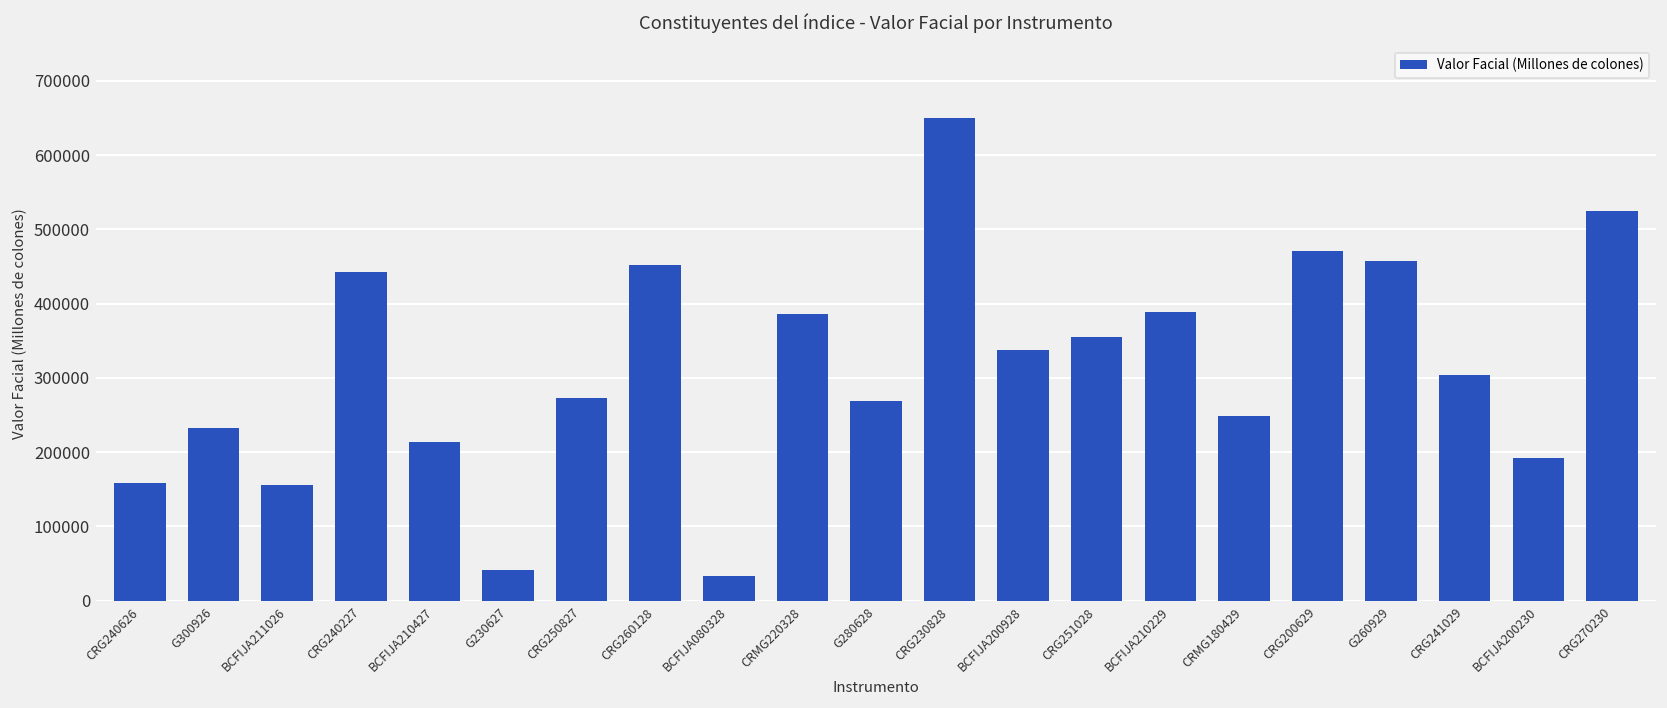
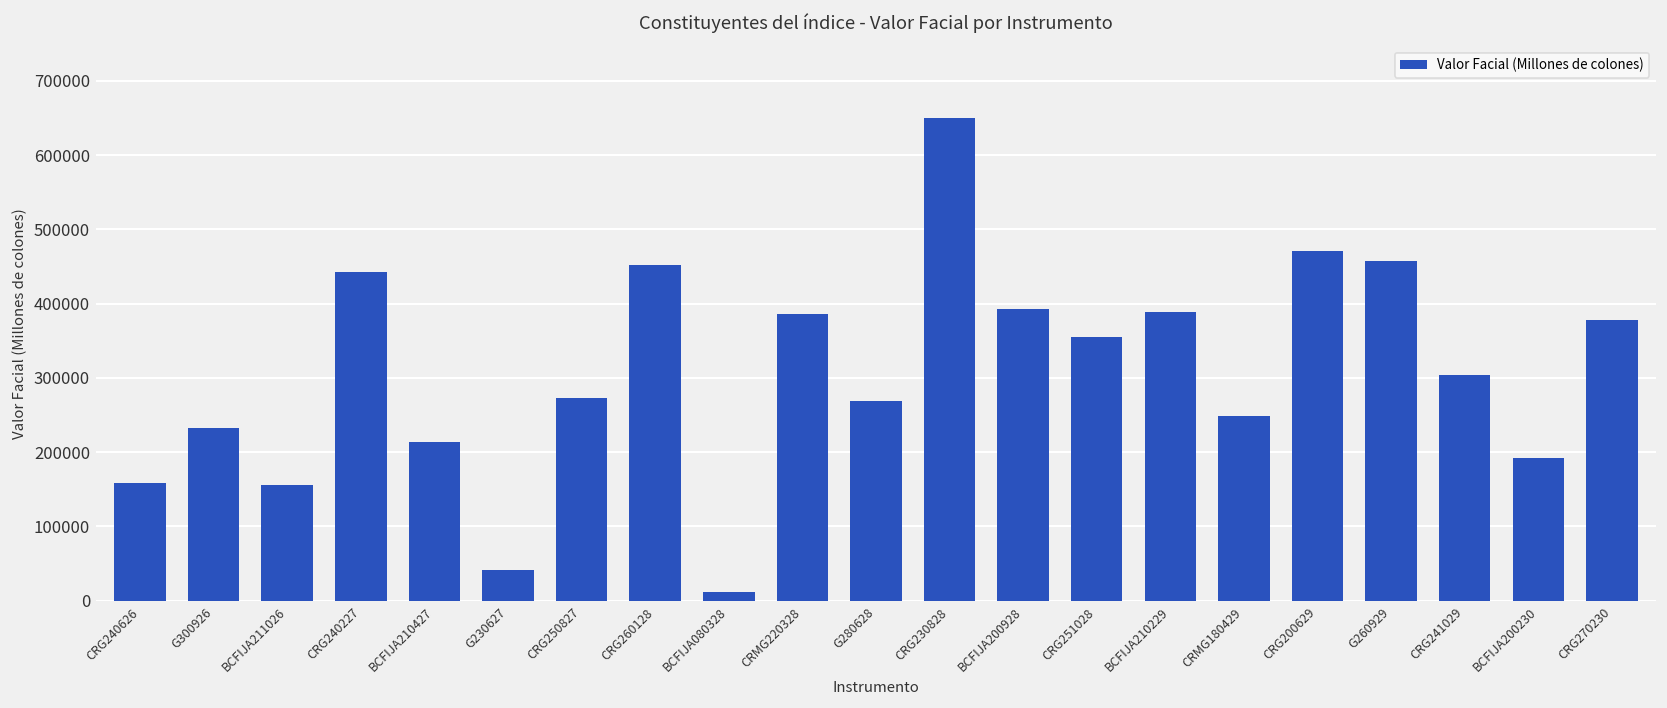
  {
    "CRG240626": 160000,
    "G300926": 230000,
    "BCFIJA211026": 160000,
    "CRG240227": 440000,
    "BCFIJA210427": 210000,
    "G230627": 40000,
    "CRG250827": 270000,
    "CRG260128": 450000,
-   "BCFIJA080328": 30000,
+   "BCFIJA080328": 10000,
    "CRMG220328": 390000,
    "G280628": 270000,
    "CRG230828": 650000,
-   "BCFIJA200928": 340000,
+   "BCFIJA200928": 390000,
    "CRG251028": 350000,
    "BCFIJA210229": 390000,
    "CRMG180429": 250000,
    "CRG200629": 470000,
    "G260929": 460000,
    "CRG241029": 300000,
    "BCFIJA200230": 190000,
-   "CRG270230": 520000
+   "CRG270230": 380000
  }
